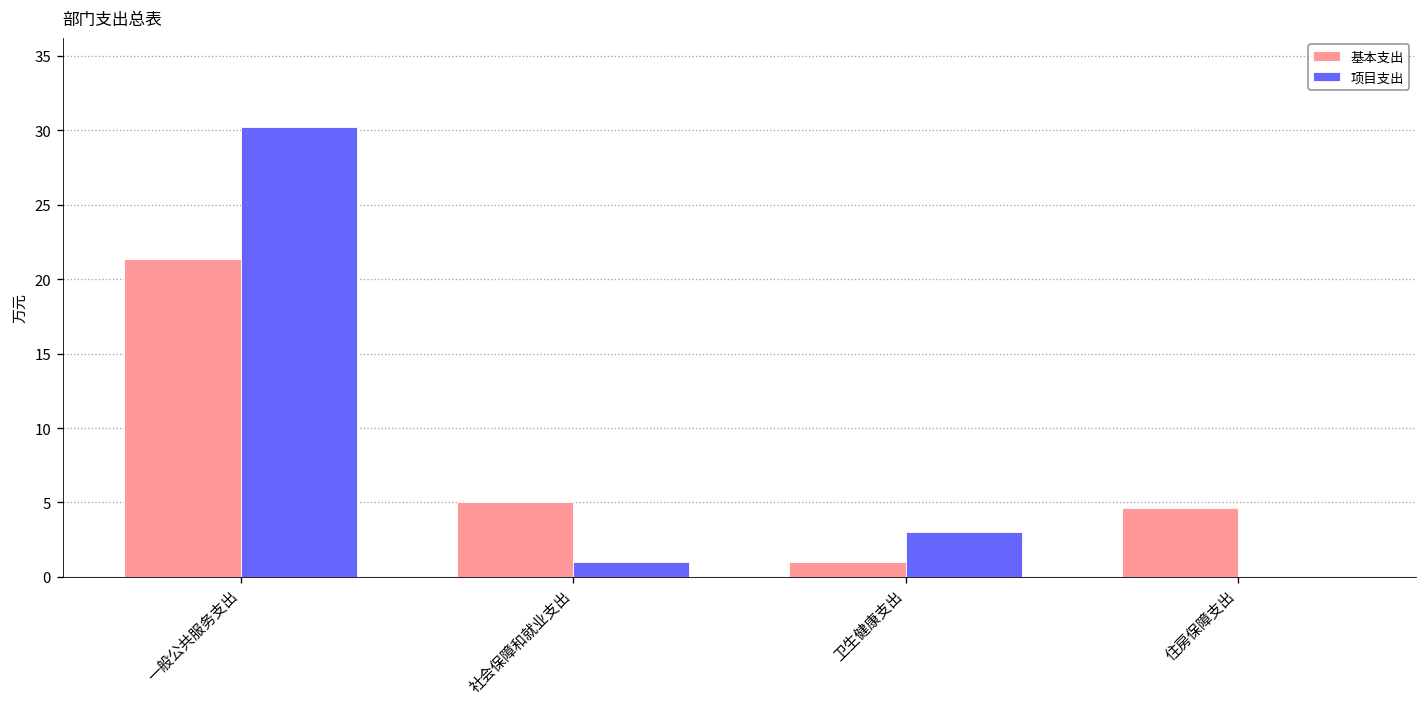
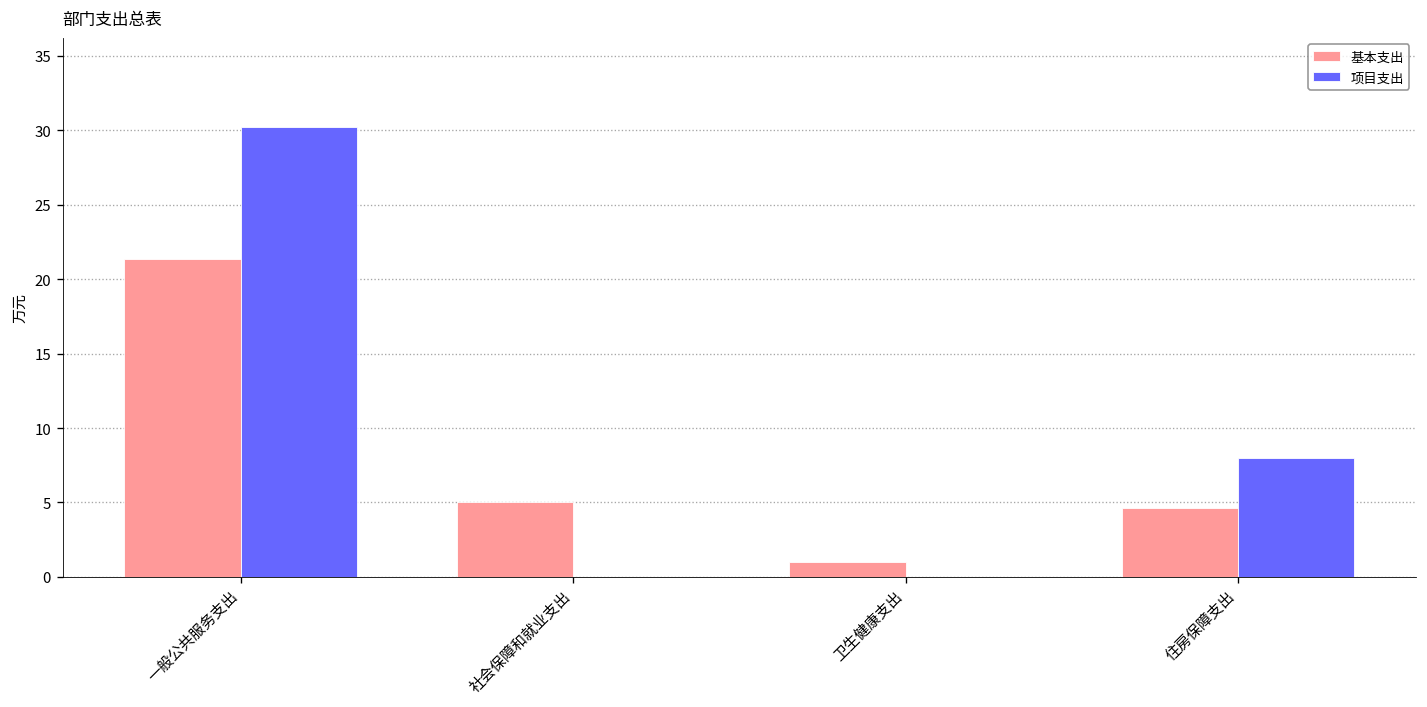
  {
    "基本支出": {
      "一般公共服务支出": 21.4,
      "社会保障和就业支出": 5,
      "卫生健康支出": 1,
      "住房保障支出": 4.6
    },
    "项目支出": {
      "一般公共服务支出": 30,
-     "社会保障和就业支出": 1,
-     "卫生健康支出": 3,
-     "住房保障支出": 0
+     "社会保障和就业支出": 0,
+     "卫生健康支出": 0,
+     "住房保障支出": 8
    }
  }
